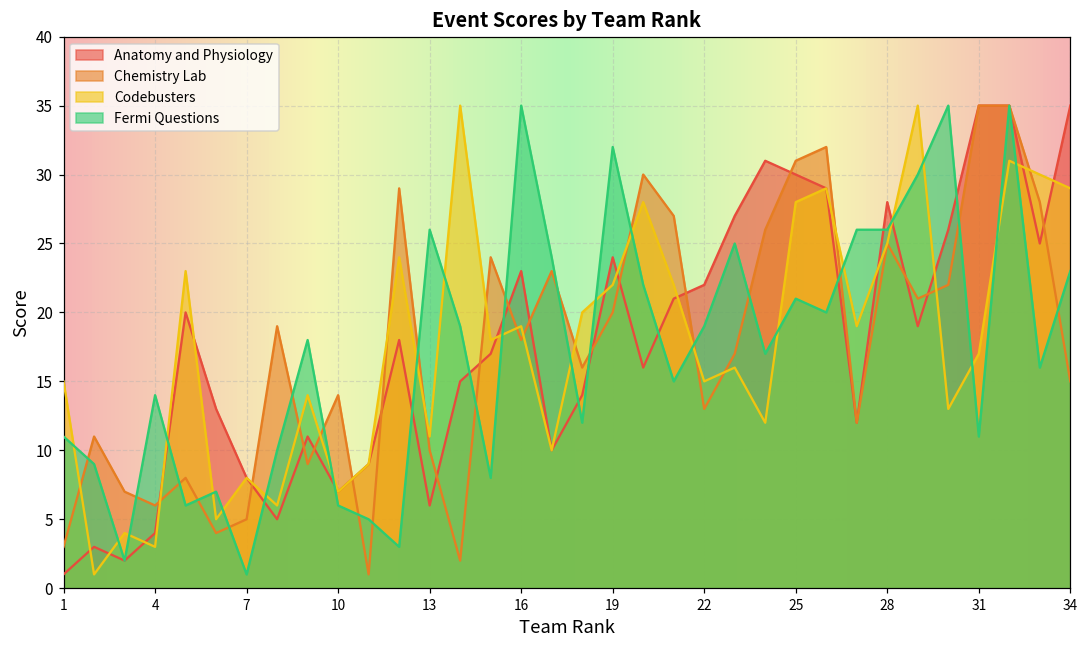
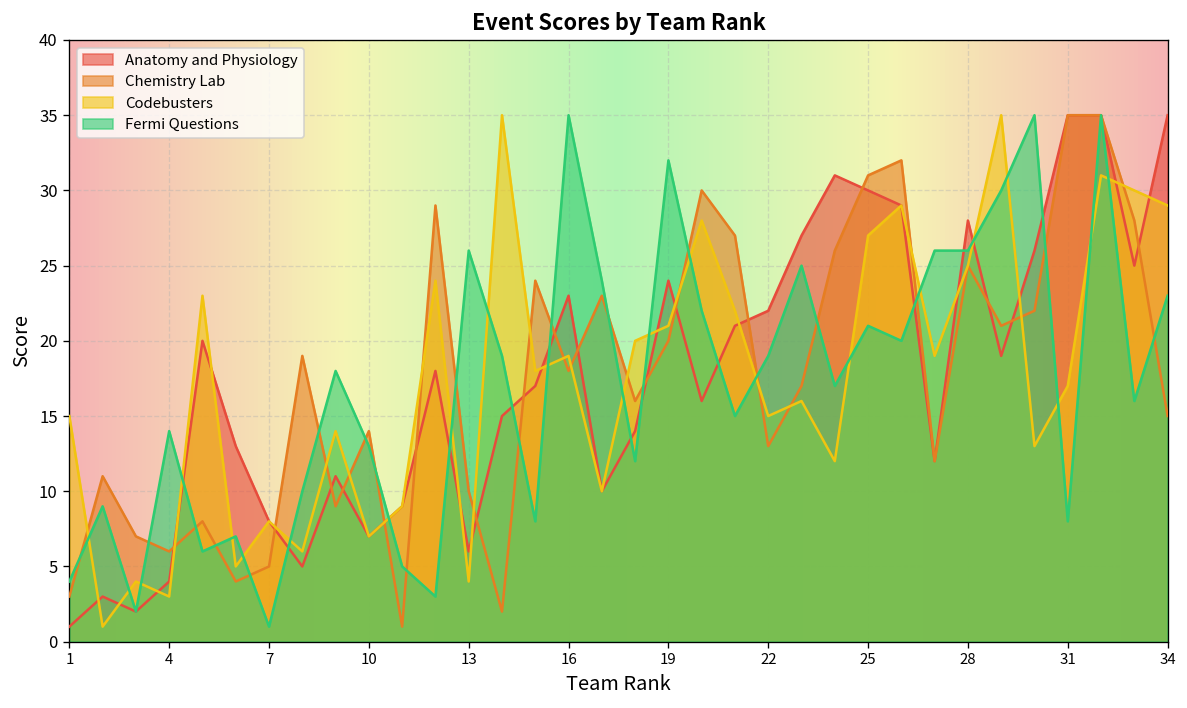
  {
    "Codebusters": {
      "1": 15,
      "4": 3,
-     "13": 11,
+     "13": 4,
      "16": 19,
-     "19": 22,
+     "19": 21,
      "22": 15,
-     "25": 28,
+     "25": 27,
      "31": 17,
      "34": 29
    },
    "Fermi Questions": {
-     "1": 11,
+     "1": 4,
      "4": 14,
      "7": 1,
-     "10": 6,
+     "10": 13,
      "13": 26,
      "16": 35,
      "19": 32,
      "22": 19,
      "25": 21,
      "28": 26,
-     "31": 11,
+     "31": 8,
      "34": 23
    }
  }
